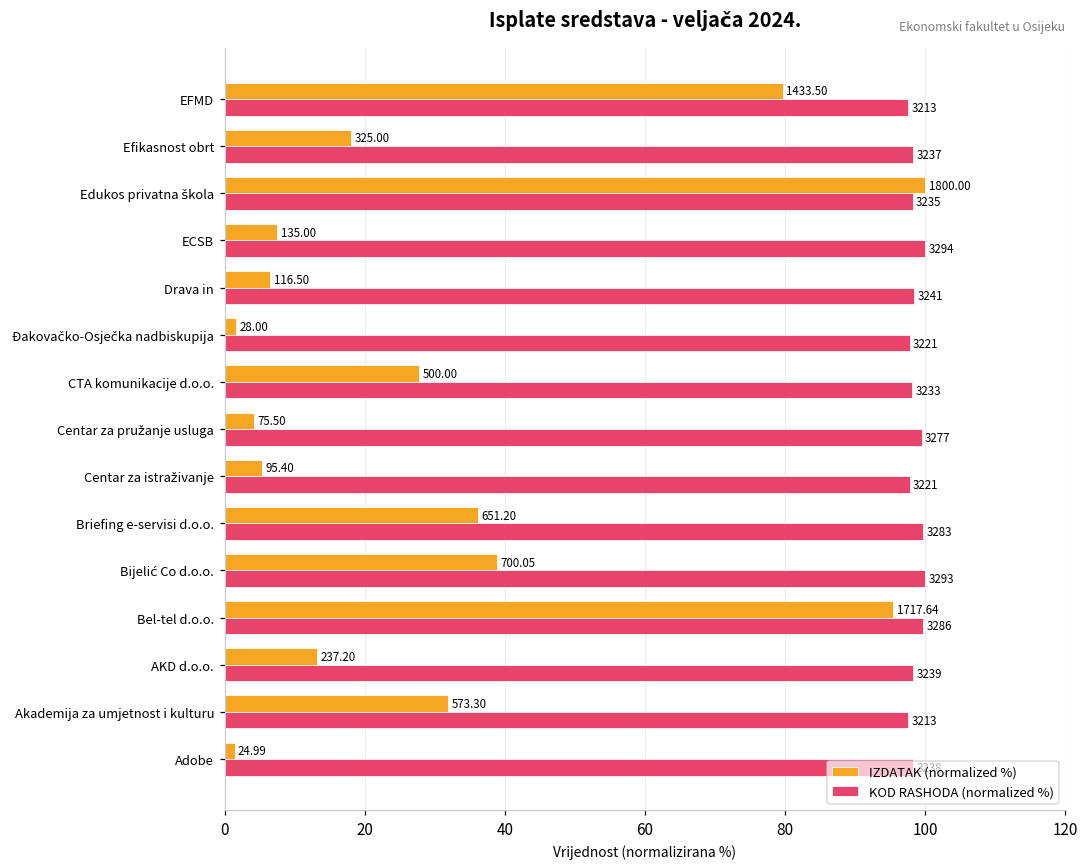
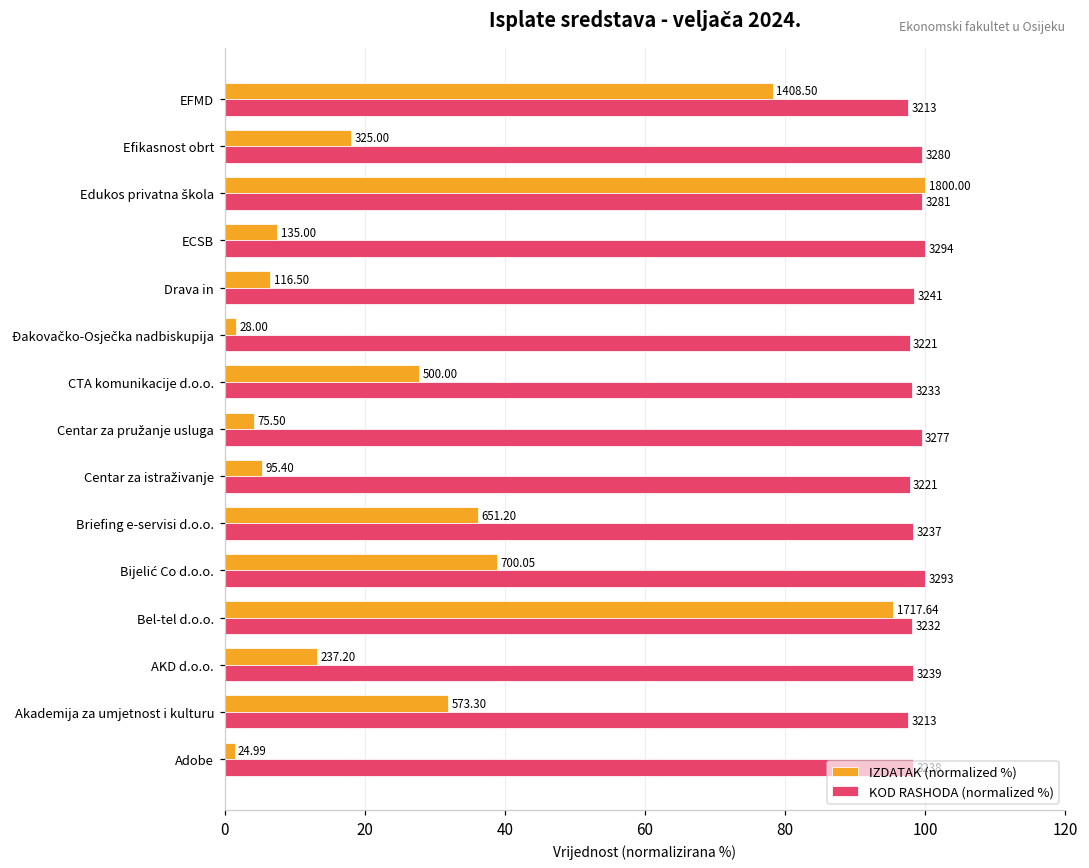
  {
    "IZDATAK (normalized %)": {
-     "EFMD": 1433.50
+     "EFMD": 1408.50
    },
    "KOD RASHODA (normalized %)": {
-     "Efikasnost obrt": 3237,
-     "Edukos privatna škola": 3235,
-     "Briefing e-servisi d.o.o.": 3283,
-     "Bel-tel d.o.o.": 3286
+     "Efikasnost obrt": 3280,
+     "Edukos privatna škola": 3281,
+     "Briefing e-servisi d.o.o.": 3237,
+     "Bel-tel d.o.o.": 3232
    }
  }
